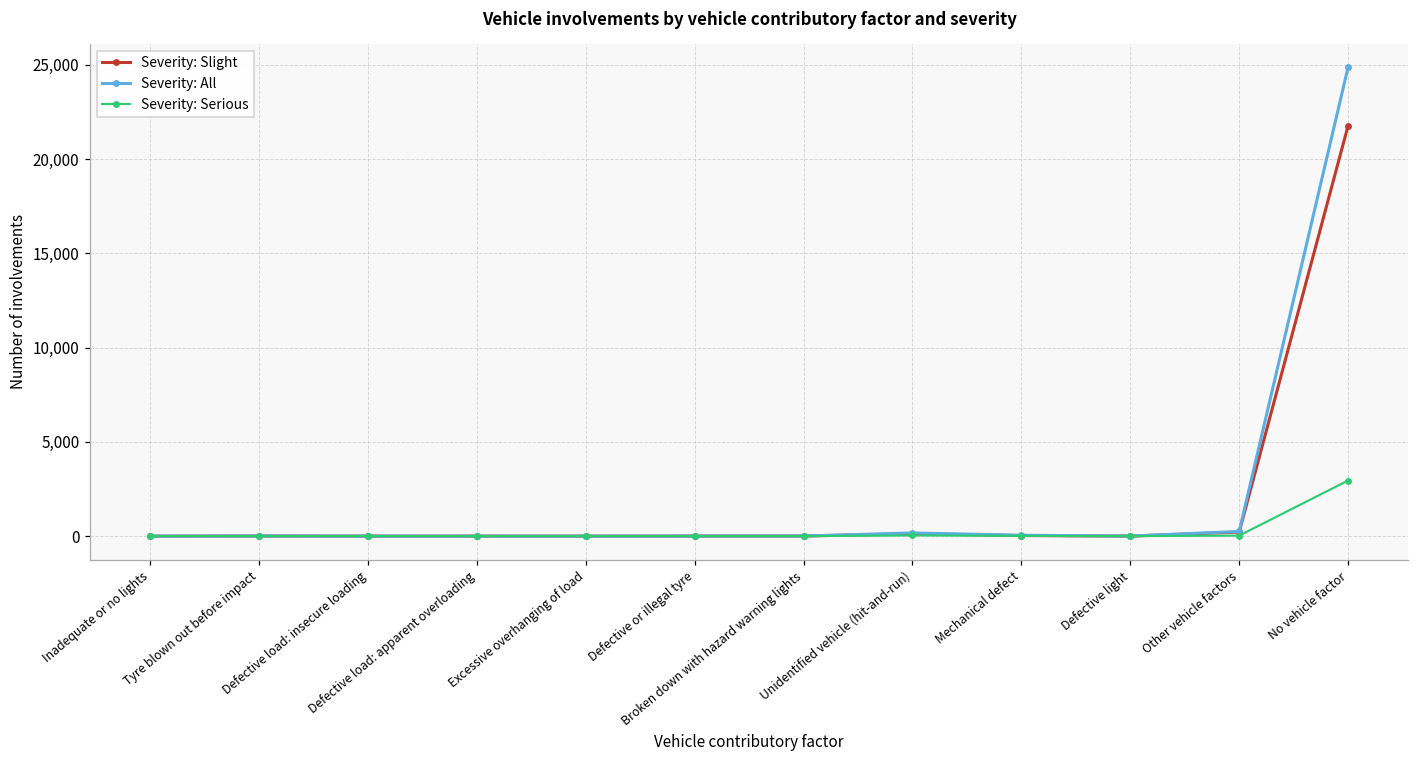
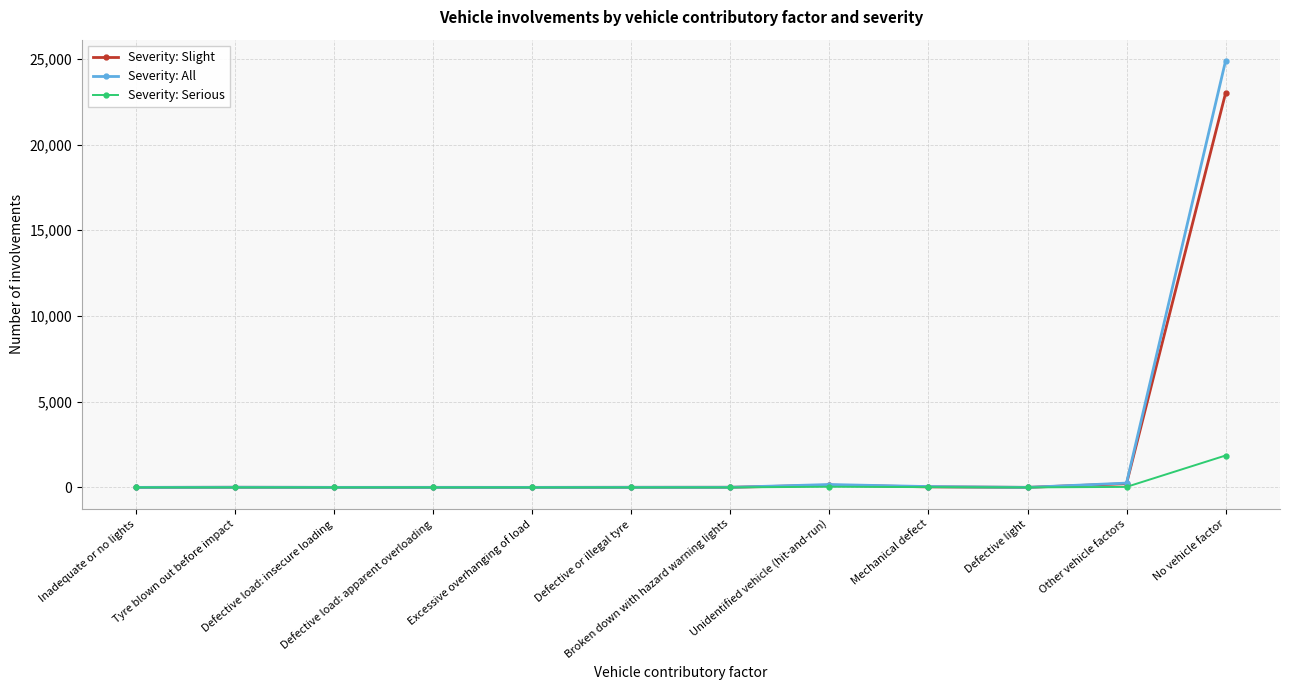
  {
    "Severity: Slight": {
-     "No vehicle factor": "21,800"
+     "No vehicle factor": "23,000"
    },
    "Severity: All": {
      "No vehicle factor": "24,900"
    },
    "Severity: Serious": {
      "Other vehicle factors": "0",
-     "No vehicle factor": "3,000"
+     "No vehicle factor": "1,900"
    }
  }
